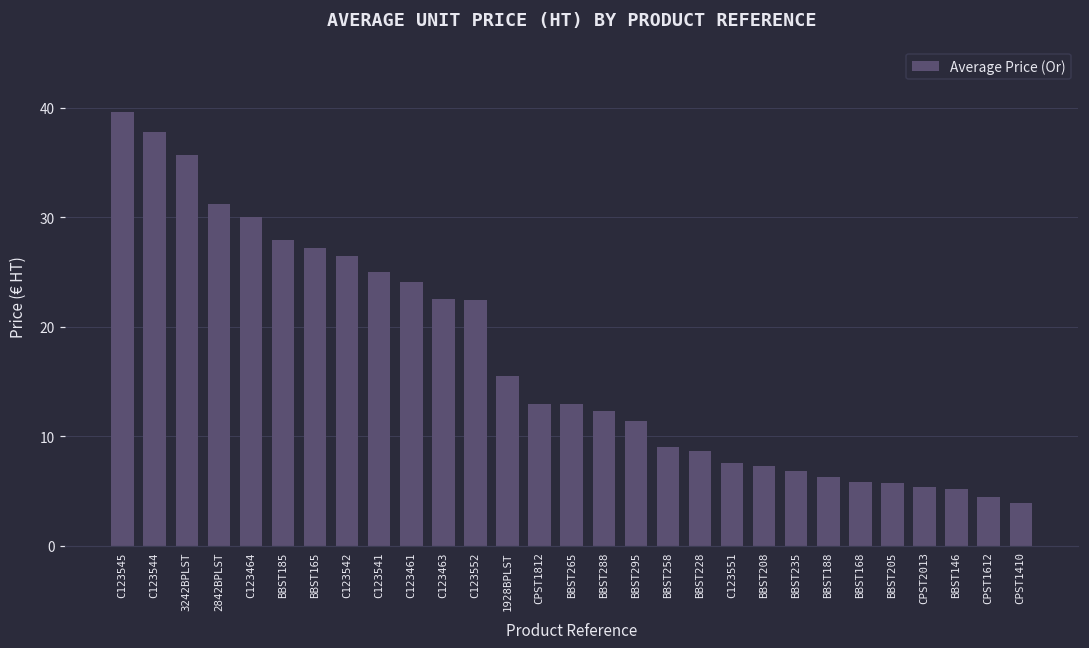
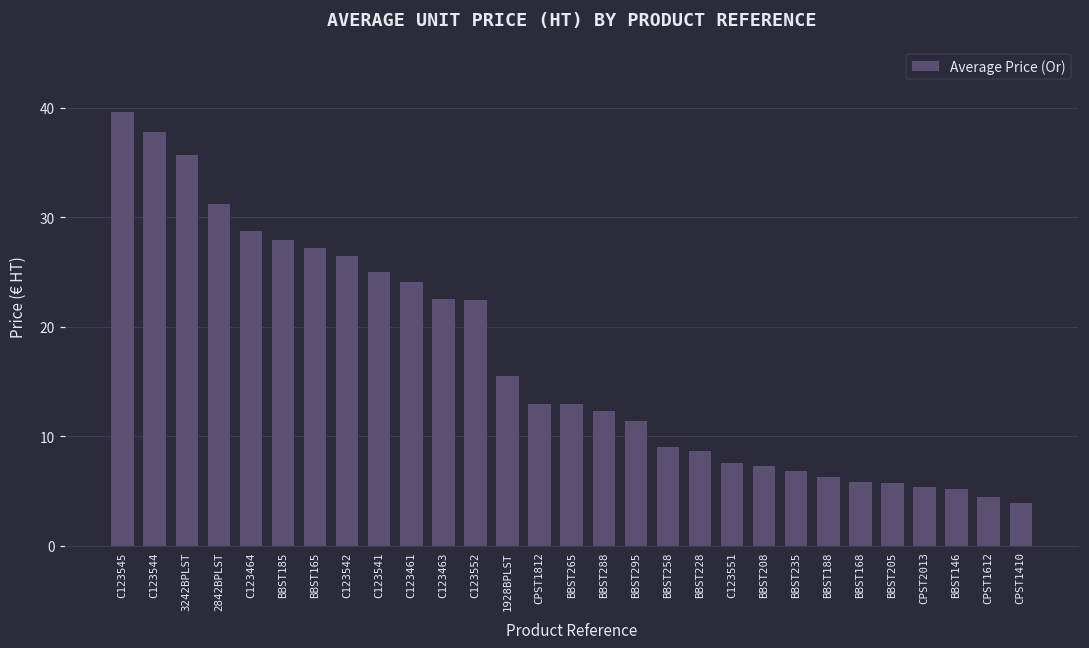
  {
    "C123545": 40,
    "C123544": 38,
    "3242BPLST": 36,
    "2842BPLST": 31,
-   "C123464": 30,
+   "C123464": 29,
    "BBST185": 28,
    "BBST165": 27,
    "C123542": 27,
    "C123541": 25,
    "C123461": 24,
    "C123463": 23,
    "C123552": 23,
    "1928BPLST": 16,
    "CPST1812": 13,
    "BBST265": 13,
    "BBST288": 12,
    "BBST295": 11,
    "BBST258": 9,
    "BBST228": 9,
    "C123551": 8,
    "BBST208": 7,
    "BBST235": 7,
    "BBST188": 6,
    "BBST168": 6,
    "BBST205": 6,
    "CPST2013": 5,
    "BBST146": 5,
    "CPST1612": 5,
    "CPST1410": 4
  }
